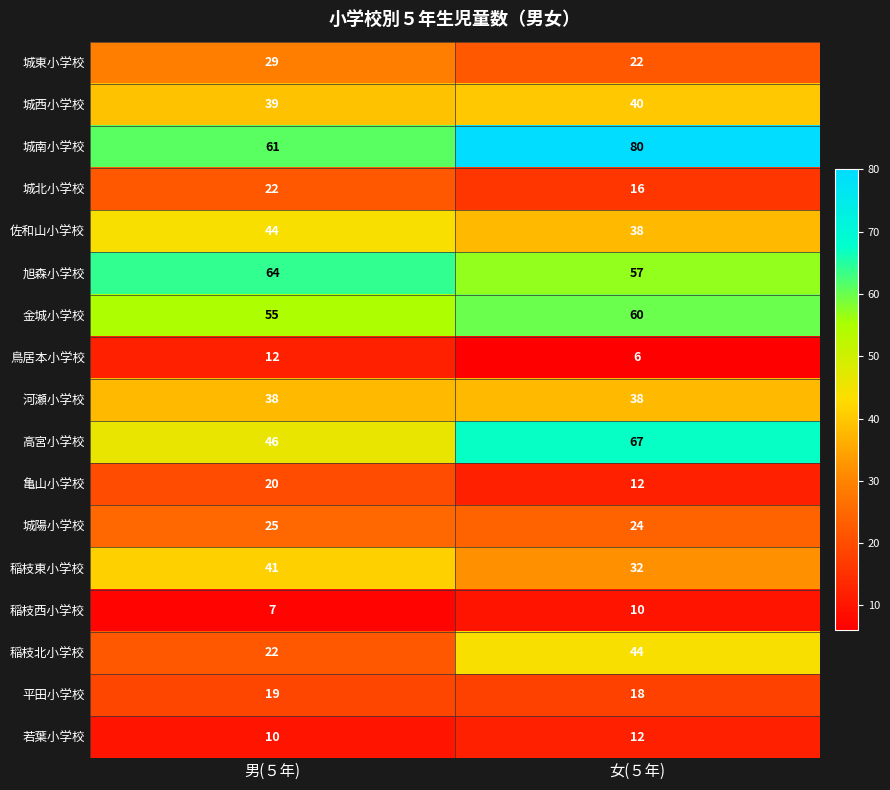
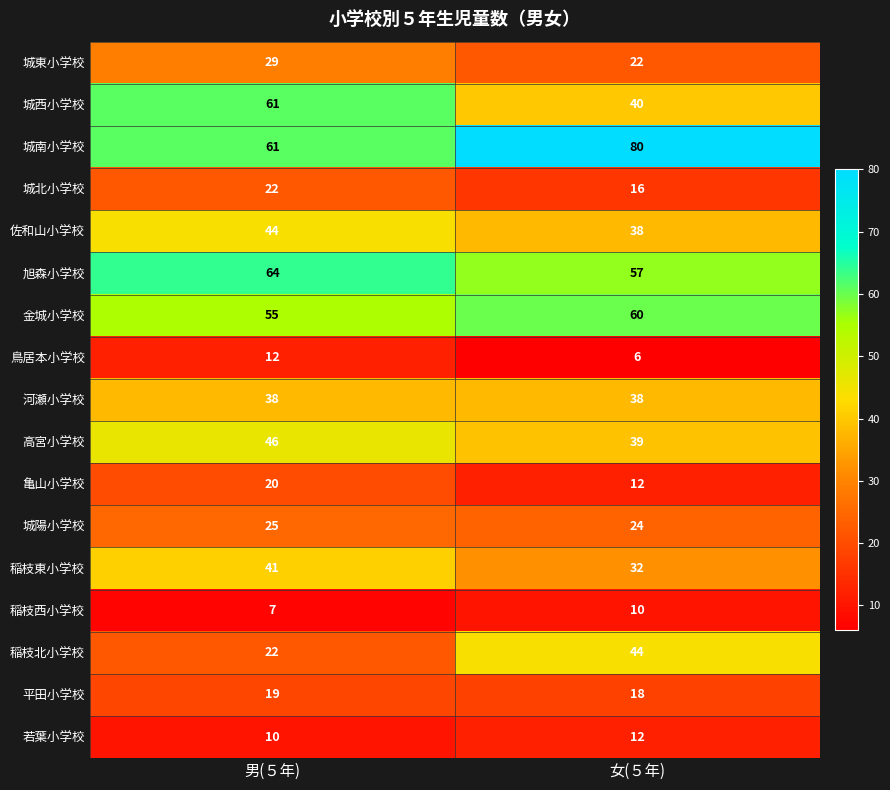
  {
    "城東小学校": {
      "男(５年)": 29,
      "女(５年)": 22
    },
    "城西小学校": {
-     "男(５年)": 39,
+     "男(５年)": 61,
      "女(５年)": 40
    },
    "城南小学校": {
      "男(５年)": 61,
      "女(５年)": 80
    },
    "城北小学校": {
      "男(５年)": 22,
      "女(５年)": 16
    },
    "佐和山小学校": {
      "男(５年)": 44,
      "女(５年)": 38
    },
    "旭森小学校": {
      "男(５年)": 64,
      "女(５年)": 57
    },
    "金城小学校": {
      "男(５年)": 55,
      "女(５年)": 60
    },
    "鳥居本小学校": {
      "男(５年)": 12,
      "女(５年)": 6
    },
    "河瀬小学校": {
      "男(５年)": 38,
      "女(５年)": 38
    },
    "高宮小学校": {
      "男(５年)": 46,
-     "女(５年)": 67
+     "女(５年)": 39
    },
    "亀山小学校": {
      "男(５年)": 20,
      "女(５年)": 12
    },
    "城陽小学校": {
      "男(５年)": 25,
      "女(５年)": 24
    },
    "稲枝東小学校": {
      "男(５年)": 41,
      "女(５年)": 32
    },
    "稲枝西小学校": {
      "男(５年)": 7,
      "女(５年)": 10
    },
    "稲枝北小学校": {
      "男(５年)": 22,
      "女(５年)": 44
    },
    "平田小学校": {
      "男(５年)": 19,
      "女(５年)": 18
    },
    "若葉小学校": {
      "男(５年)": 10,
      "女(５年)": 12
    }
  }
